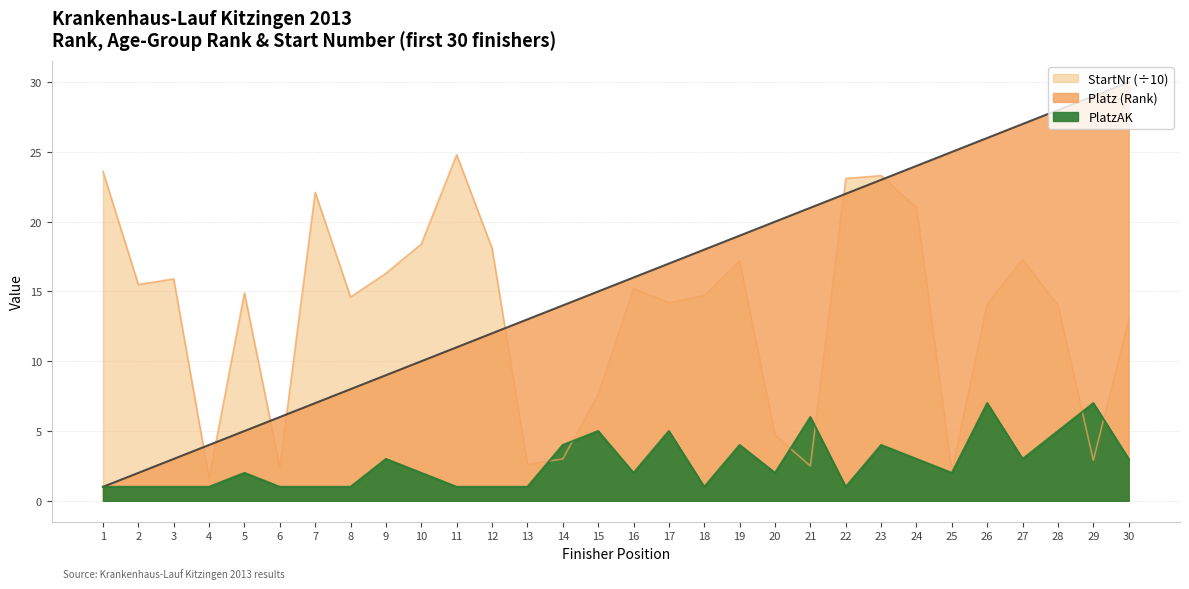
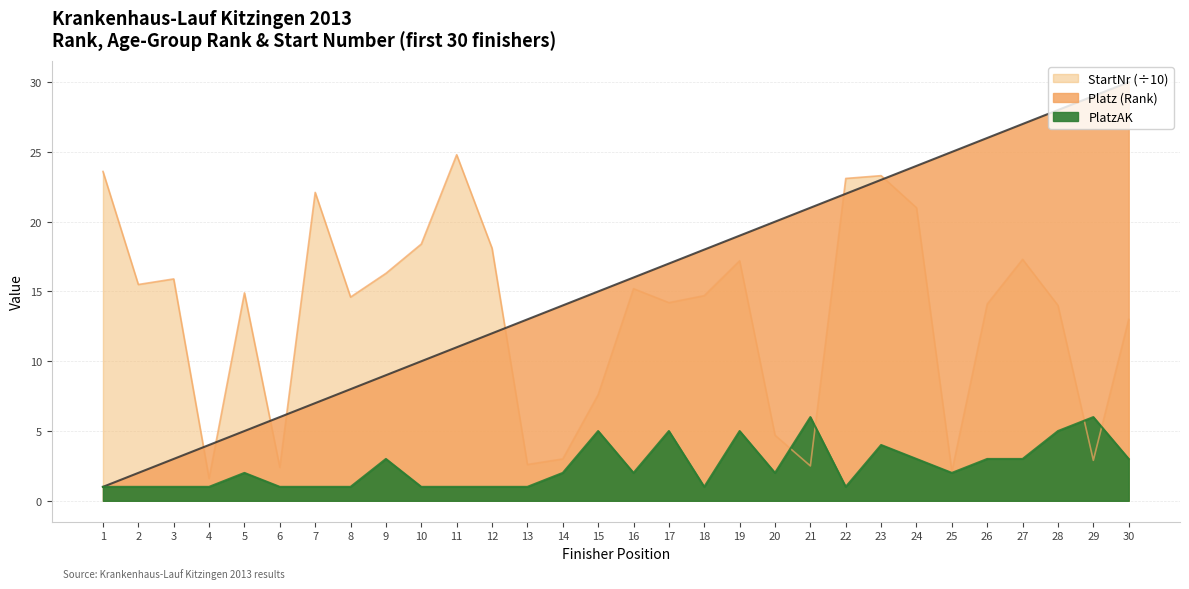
  {
    "PlatzAK": {
      "2": 1,
      "3": 1,
      "4": 1,
      "5": 2,
      "6": 1,
      "7": 1,
      "8": 1,
      "9": 3,
-     "10": 2,
+     "10": 1,
      "11": 1,
      "12": 1,
      "13": 1,
-     "14": 4,
+     "14": 2,
      "15": 5,
      "16": 2,
      "17": 5,
      "18": 1,
-     "19": 4,
+     "19": 5,
      "20": 2,
      "21": 6,
      "22": 1,
      "23": 4,
      "24": 3,
-     "26": 7,
+     "26": 3,
      "27": 3,
      "28": 5,
-     "29": 7,
+     "29": 6,
      "30": 3
    }
  }
